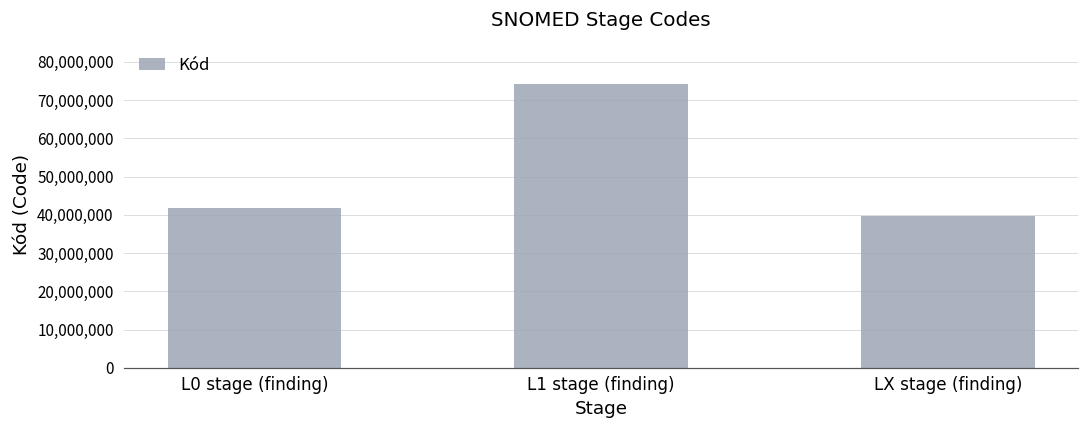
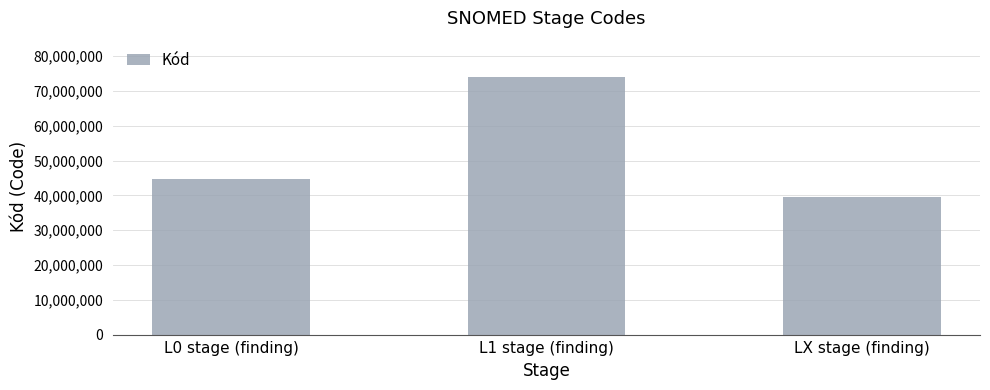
  {
-   "L0 stage (finding)": "42,000,000",
+   "L0 stage (finding)": "45,000,000",
    "L1 stage (finding)": "74,000,000",
    "LX stage (finding)": "40,000,000"
  }
